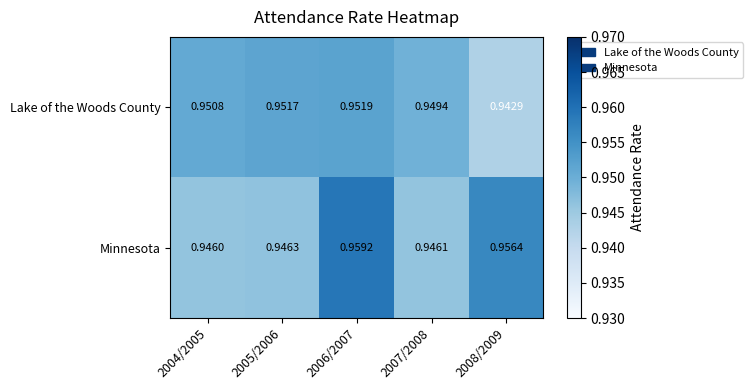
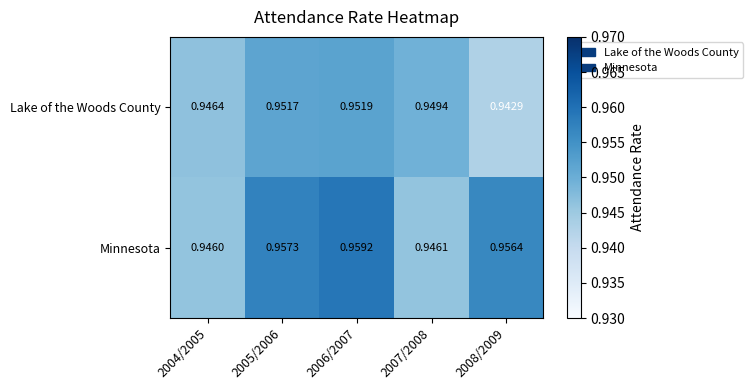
  {
    "Lake of the Woods County": {
-     "2004/2005": 0.9508,
+     "2004/2005": 0.9464,
      "2005/2006": 0.9517,
      "2006/2007": 0.9519,
      "2007/2008": 0.9494,
      "2008/2009": 0.9429
    },
    "Minnesota": {
      "2004/2005": 0.9460,
-     "2005/2006": 0.9463,
+     "2005/2006": 0.9573,
      "2006/2007": 0.9592,
      "2007/2008": 0.9461,
      "2008/2009": 0.9564
    }
  }
